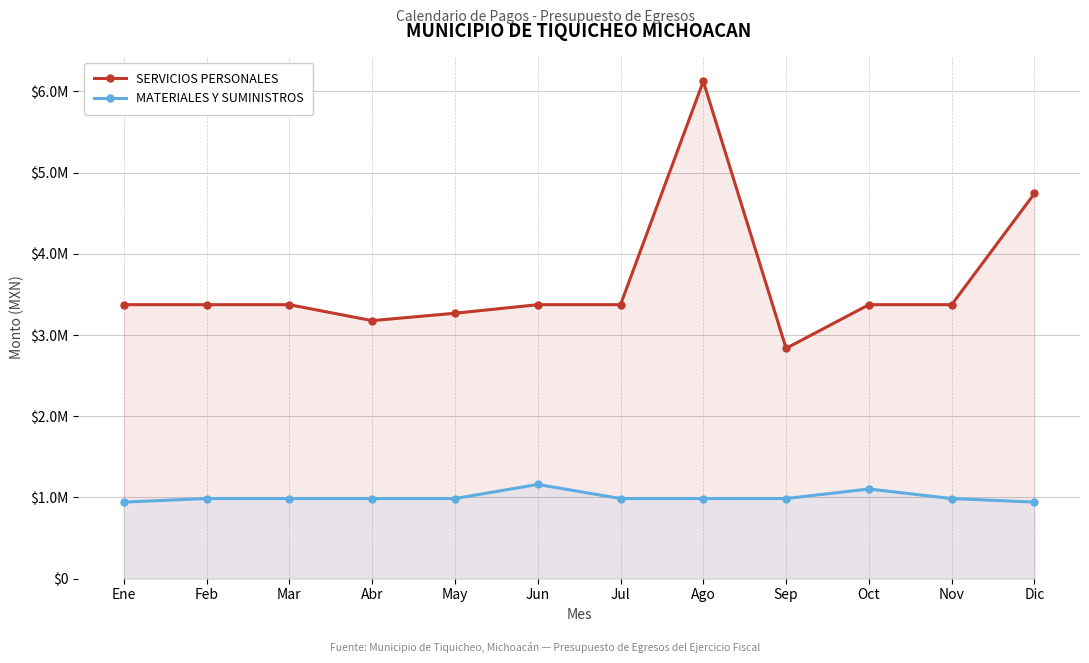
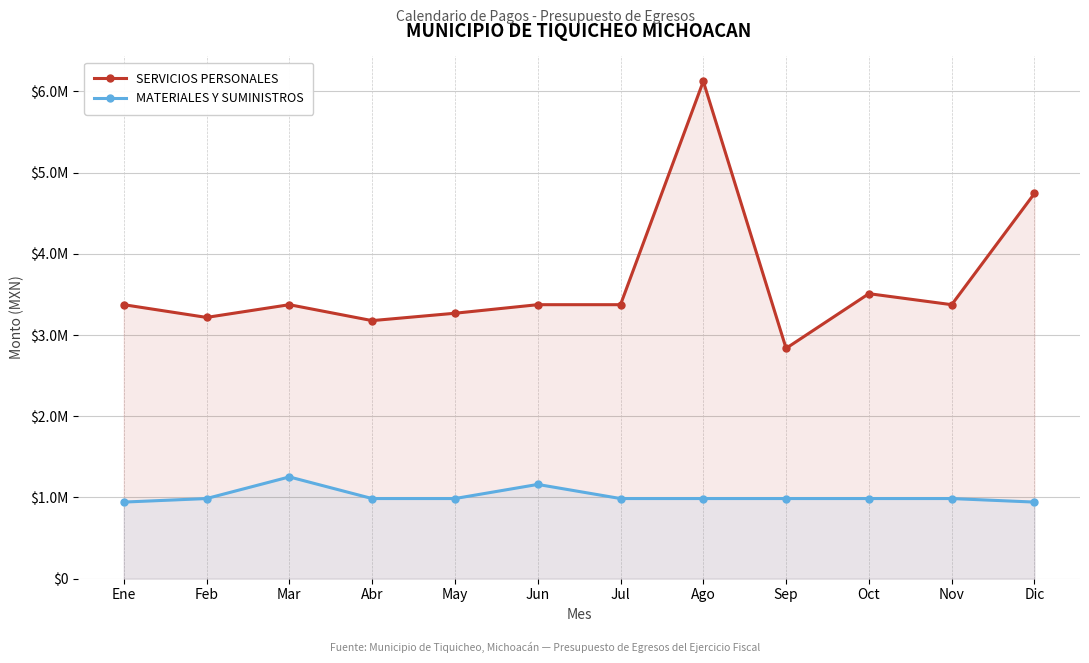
  {
    "SERVICIOS PERSONALES": {
      "Ene": "$3400000",
-     "Feb": "$3400000",
+     "Feb": "$3200000",
      "Mar": "$3400000",
      "Abr": "$3200000",
      "May": "$3300000",
      "Jun": "$3400000",
      "Jul": "$3400000",
      "Ago": "$6100000",
      "Sep": "$2800000",
-     "Oct": "$3400000",
+     "Oct": "$3500000",
      "Nov": "$3400000",
      "Dic": "$4700000"
    },
    "MATERIALES Y SUMINISTROS": {
      "Ene": "$900000",
      "Feb": "$1000000",
-     "Mar": "$1000000",
+     "Mar": "$1300000",
      "Abr": "$1000000",
      "May": "$1000000",
      "Jun": "$1200000",
      "Jul": "$1000000",
      "Ago": "$1000000",
      "Sep": "$1000000",
-     "Oct": "$1100000",
+     "Oct": "$1000000",
      "Nov": "$1000000",
      "Dic": "$900000"
    }
  }
